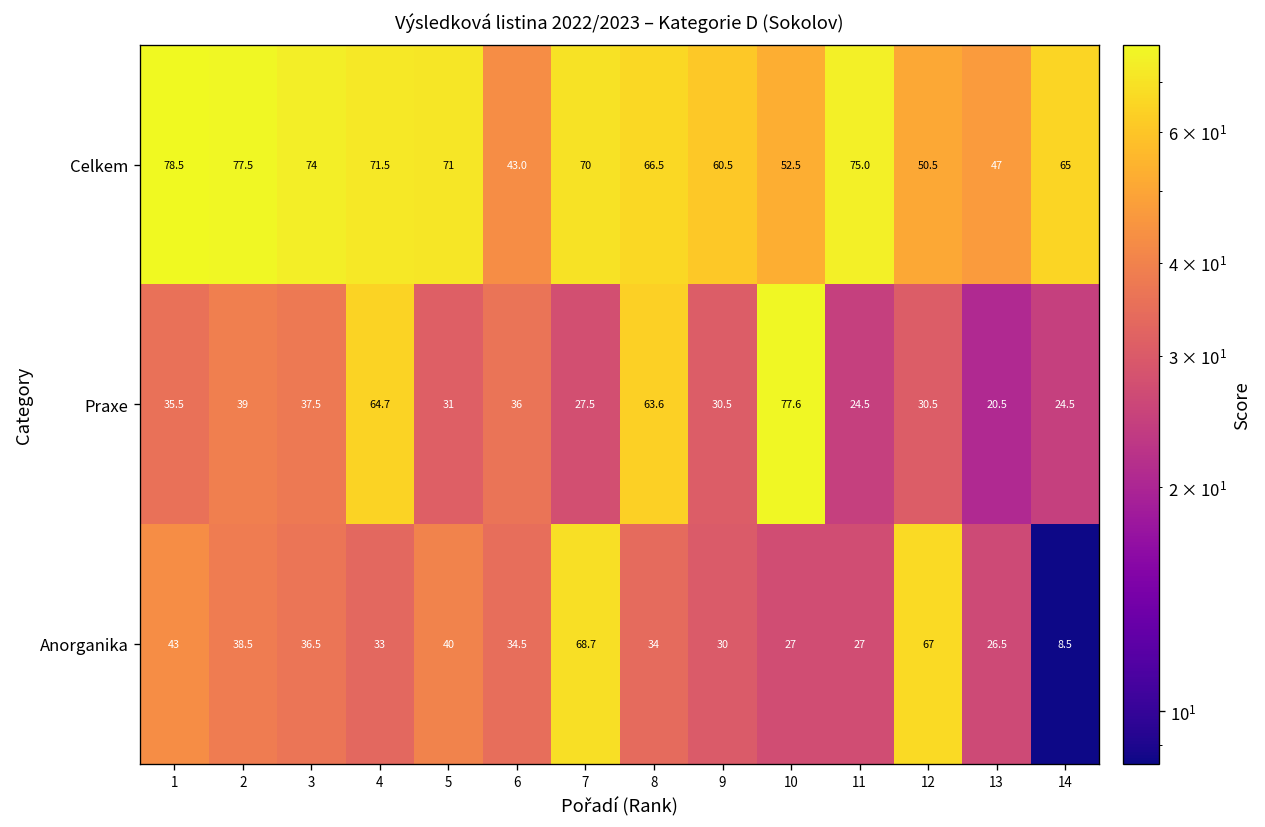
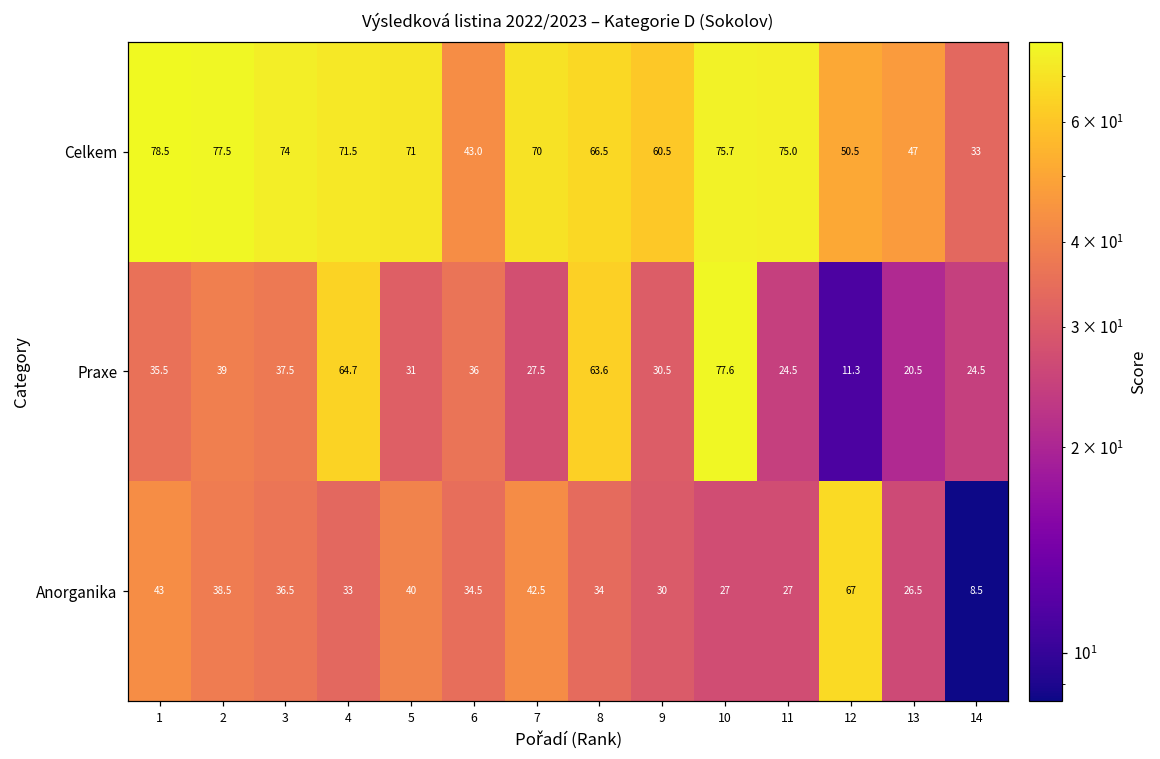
  {
    "Celkem": {
      "1": 78.5,
      "2": 77.5,
      "3": 74,
      "4": 71.5,
      "5": 71,
      "6": 43.0,
      "7": 70,
      "8": 66.5,
      "9": 60.5,
-     "10": 52.5,
+     "10": 75.7,
      "11": 75.0,
      "12": 50.5,
      "13": 47,
-     "14": 65
+     "14": 33
    },
    "Praxe": {
      "1": 35.5,
      "2": 39,
      "3": 37.5,
      "4": 64.7,
      "5": 31,
      "6": 36,
      "7": 27.5,
      "8": 63.6,
      "9": 30.5,
      "10": 77.6,
      "11": 24.5,
-     "12": 30.5,
+     "12": 11.3,
      "13": 20.5,
      "14": 24.5
    },
    "Anorganika": {
      "1": 43,
      "2": 38.5,
      "3": 36.5,
      "4": 33,
      "5": 40,
      "6": 34.5,
-     "7": 68.7,
+     "7": 42.5,
      "8": 34,
      "9": 30,
      "10": 27,
      "11": 27,
      "12": 67,
      "13": 26.5,
      "14": 8.5
    }
  }
